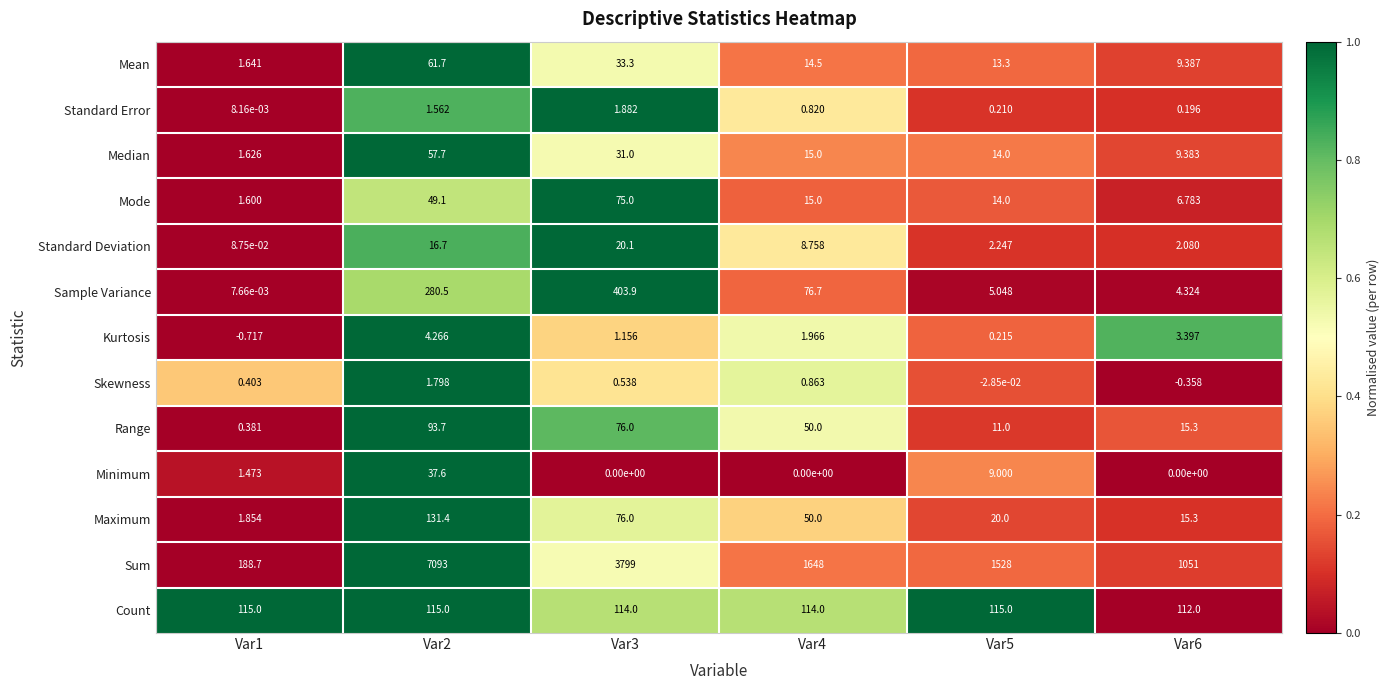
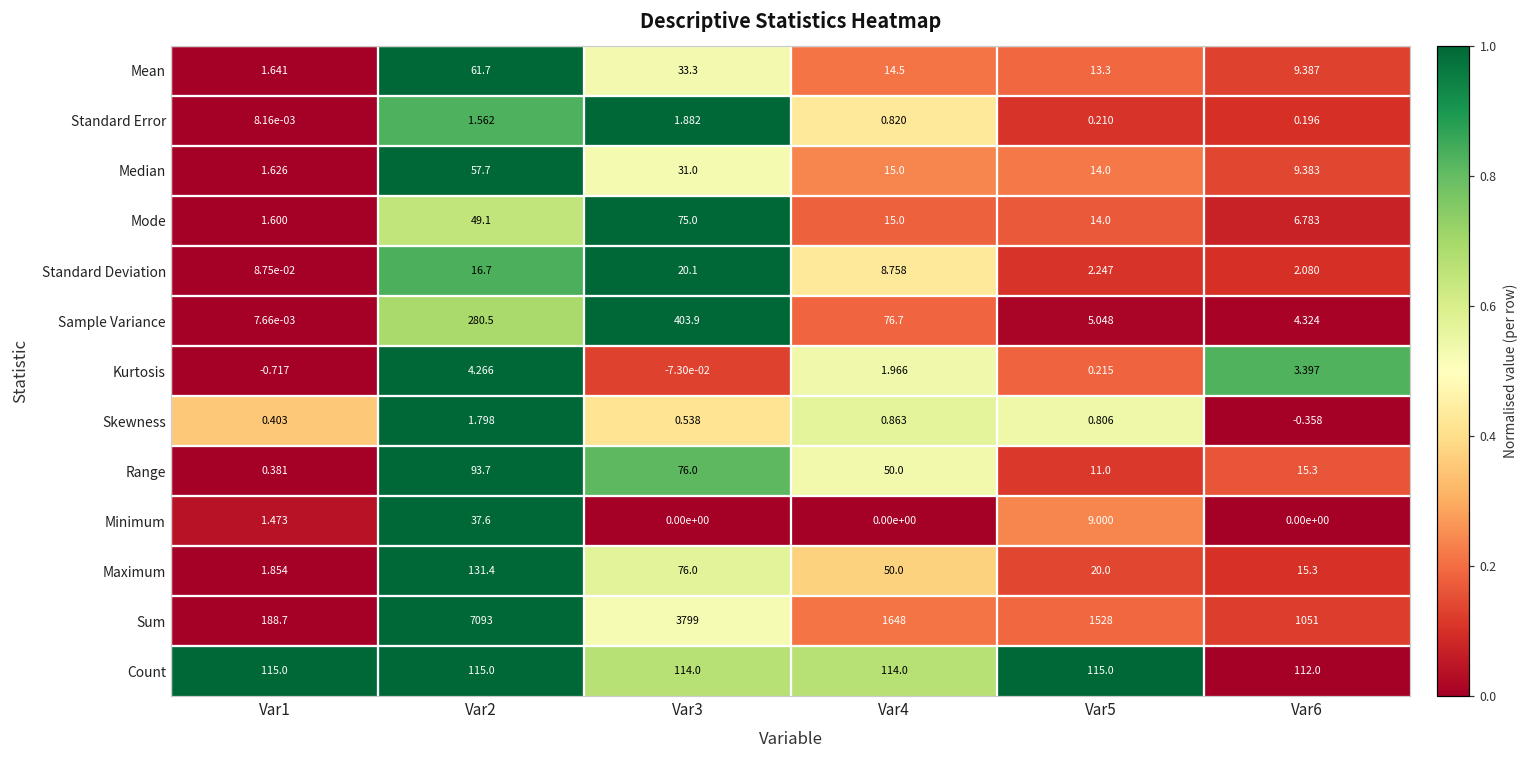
  {
    "Mean": {
      "Var1": "1.641",
      "Var2": "61.7",
      "Var3": "33.3",
      "Var4": "14.5",
      "Var5": "13.3",
      "Var6": "9.387"
    },
    "Standard Error": {
      "Var1": "8.16e-03",
      "Var2": "1.562",
      "Var3": "1.882",
      "Var4": "0.820",
      "Var5": "0.210",
      "Var6": "0.196"
    },
    "Median": {
      "Var1": "1.626",
      "Var2": "57.7",
      "Var3": "31.0",
      "Var4": "15.0",
      "Var5": "14.0",
      "Var6": "9.383"
    },
    "Mode": {
      "Var1": "1.600",
      "Var2": "49.1",
      "Var3": "75.0",
      "Var4": "15.0",
      "Var5": "14.0",
      "Var6": "6.783"
    },
    "Standard Deviation": {
      "Var1": "8.75e-02",
      "Var2": "16.7",
      "Var3": "20.1",
      "Var4": "8.758",
      "Var5": "2.247",
      "Var6": "2.080"
    },
    "Sample Variance": {
      "Var1": "7.66e-03",
      "Var2": "280.5",
      "Var3": "403.9",
      "Var4": "76.7",
      "Var5": "5.048",
      "Var6": "4.324"
    },
    "Kurtosis": {
      "Var1": "-0.717",
      "Var2": "4.266",
-     "Var3": "1.156",
+     "Var3": "-7.30e-02",
      "Var4": "1.966",
      "Var5": "0.215",
      "Var6": "3.397"
    },
    "Skewness": {
      "Var1": "0.403",
      "Var2": "1.798",
      "Var3": "0.538",
      "Var4": "0.863",
-     "Var5": "-2.85e-02",
+     "Var5": "0.806",
      "Var6": "-0.358"
    },
    "Range": {
      "Var1": "0.381",
      "Var2": "93.7",
      "Var3": "76.0",
      "Var4": "50.0",
      "Var5": "11.0",
      "Var6": "15.3"
    },
    "Minimum": {
      "Var1": "1.473",
      "Var2": "37.6",
      "Var3": "0.00e+00",
      "Var4": "0.00e+00",
      "Var5": "9.000",
      "Var6": "0.00e+00"
    },
    "Maximum": {
      "Var1": "1.854",
      "Var2": "131.4",
      "Var3": "76.0",
      "Var4": "50.0",
      "Var5": "20.0",
      "Var6": "15.3"
    },
    "Sum": {
      "Var1": "188.7",
      "Var2": "7093",
      "Var3": "3799",
      "Var4": "1648",
      "Var5": "1528",
      "Var6": "1051"
    },
    "Count": {
      "Var1": "115.0",
      "Var2": "115.0",
      "Var3": "114.0",
      "Var4": "114.0",
      "Var5": "115.0",
      "Var6": "112.0"
    }
  }
